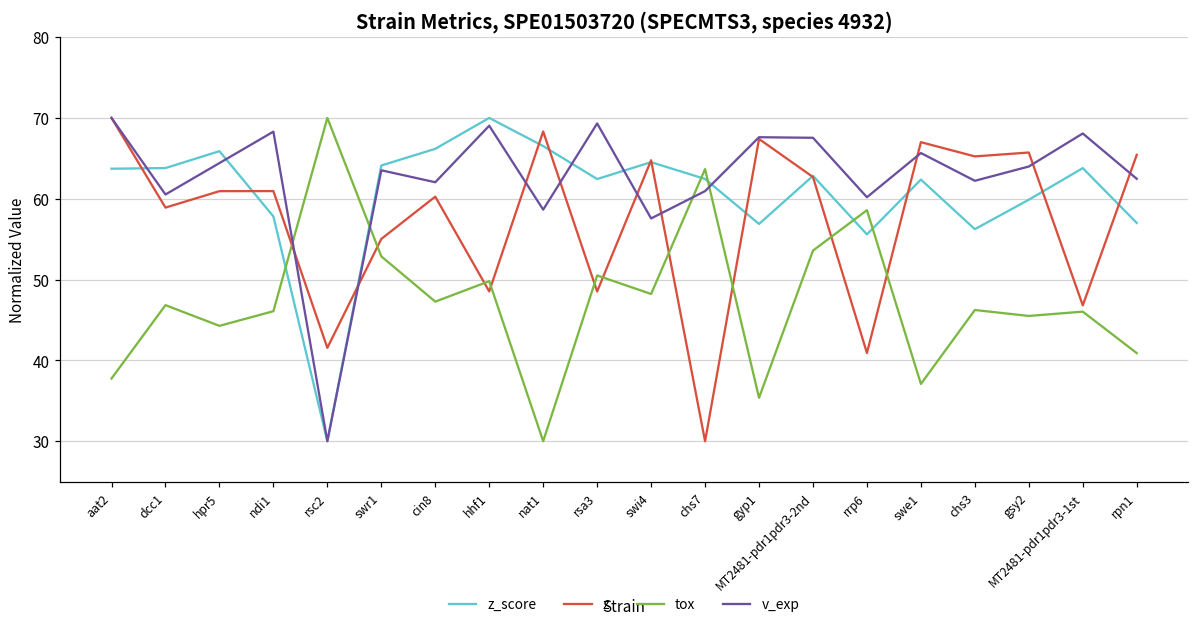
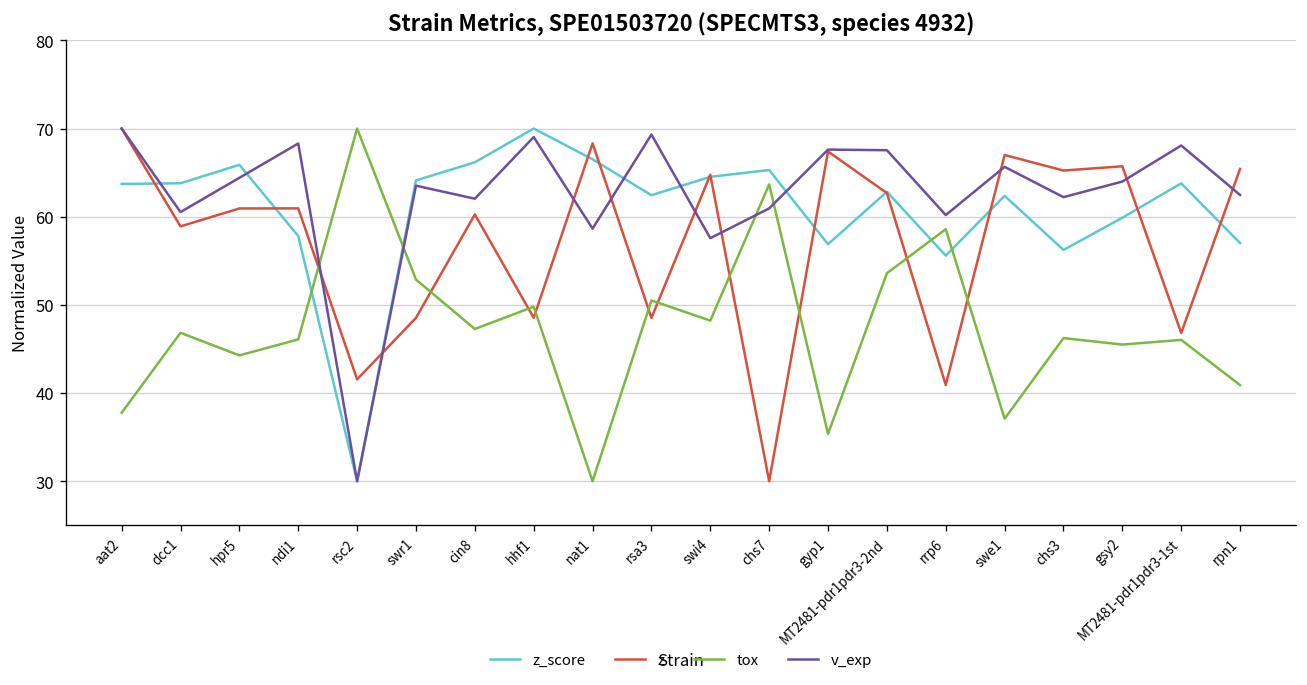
  {
    "z_score": {
      "aat2": 64,
      "dcc1": 64,
      "hpr5": 66,
      "ndi1": 58,
      "swr1": 64,
      "cin8": 66,
      "hhf1": 70,
      "nat1": 67,
      "rsa3": 62,
-     "chs7": 62,
+     "chs7": 65,
      "gyp1": 57,
      "rrp6": 56,
      "swe1": 62,
      "chs3": 56,
      "gsy2": 60,
      "MT2481-pdr1pdr3-1st": 64,
      "rpn1": 57
    },
    "z": {
      "dcc1": 59,
      "hpr5": 61,
      "ndi1": 61,
      "rsc2": 42,
-     "swr1": 55,
+     "swr1": 49,
      "cin8": 60,
      "hhf1": 49,
      "nat1": 68,
      "rsa3": 49,
      "chs7": 30,
      "rrp6": 41,
      "swe1": 67,
      "chs3": 65,
      "gsy2": 66,
      "MT2481-pdr1pdr3-1st": 47,
      "rpn1": 65
    },
    "tox": {
      "aat2": 38,
      "dcc1": 47,
      "hpr5": 44,
      "ndi1": 46,
      "rsc2": 70,
      "swr1": 53,
      "cin8": 47,
      "hhf1": 50,
      "nat1": 30,
      "rsa3": 51,
      "swi4": 48,
      "chs7": 64,
      "gyp1": 35,
      "MT2481-pdr1pdr3-2nd": 54,
      "rrp6": 59,
      "swe1": 37,
      "chs3": 46,
      "gsy2": 45,
      "MT2481-pdr1pdr3-1st": 46,
      "rpn1": 41
    },
    "v_exp": {
      "dcc1": 61,
      "hpr5": 64,
      "ndi1": 68,
      "swr1": 64,
      "cin8": 62,
      "hhf1": 69,
      "nat1": 59,
      "rsa3": 69,
      "swi4": 58,
      "chs7": 61,
      "MT2481-pdr1pdr3-2nd": 68,
      "rrp6": 60,
      "swe1": 66,
      "chs3": 62,
      "gsy2": 64,
      "MT2481-pdr1pdr3-1st": 68,
      "rpn1": 62
    }
  }
